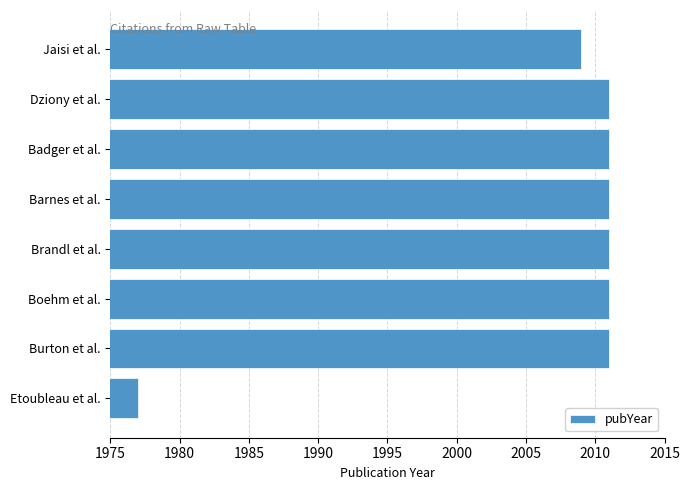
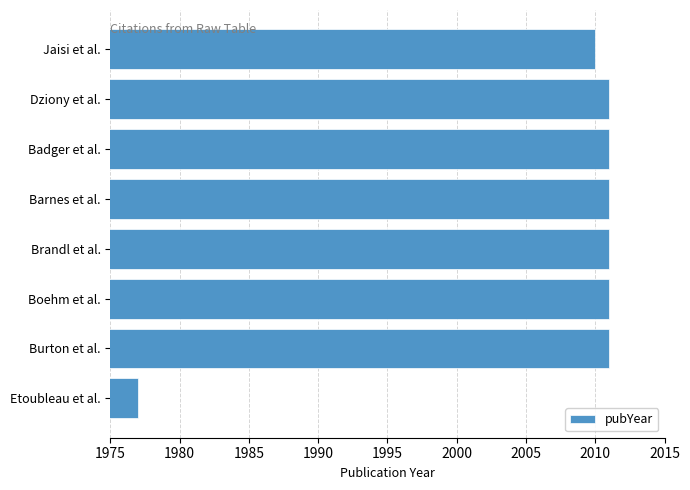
  {
-   "Jaisi et al.": 2009,
+   "Jaisi et al.": 2010,
    "Dziony et al.": 2011,
    "Badger et al.": 2011,
    "Barnes et al.": 2011,
    "Brandl et al.": 2011,
    "Boehm et al.": 2011,
    "Burton et al.": 2011,
    "Etoubleau et al.": 1977
  }
